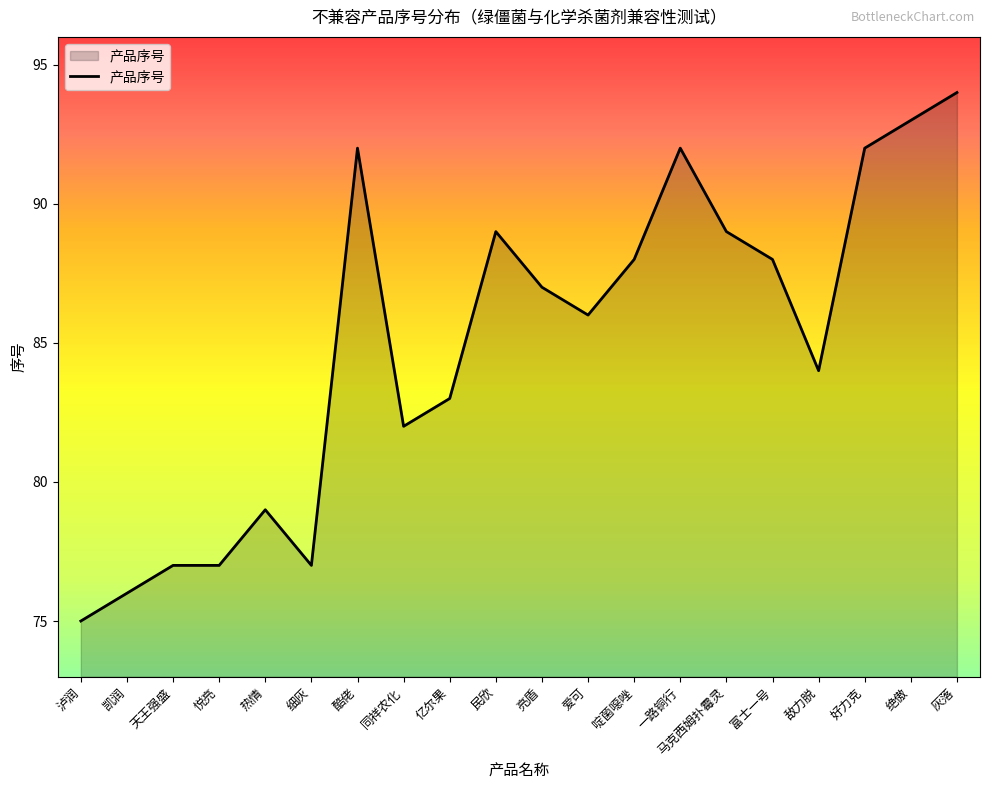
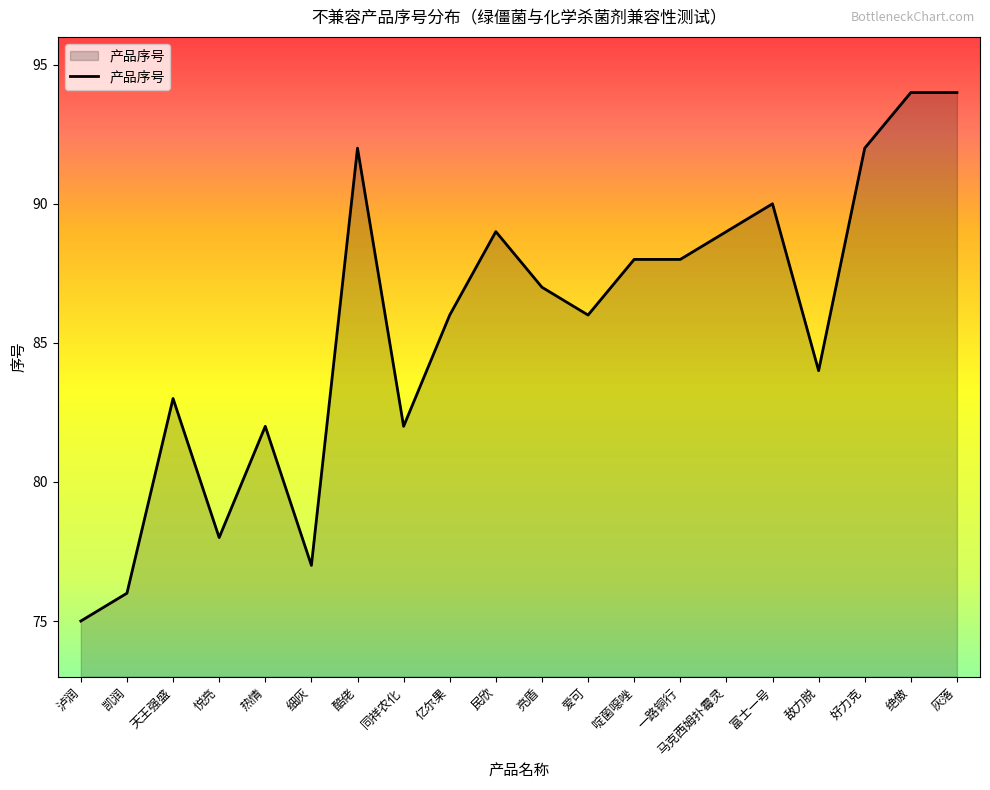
  {
    "泸润": 75,
    "凯润": 76,
-   "天王强盛": 77,
-   "悦亮": 77,
-   "热情": 79,
+   "天王强盛": 83,
+   "悦亮": 78,
+   "热情": 82,
    "细灰": 77,
    "酷佬": 92,
    "同祥农化": 82,
-   "亿尔果": 83,
+   "亿尔果": 86,
    "民欣": 89,
    "亮盾": 87,
    "爱可": 86,
    "啶菌噁唑": 88,
-   "一路铜行": 92,
+   "一路铜行": 88,
    "马克西姆扑霉灵": 89,
-   "富士一号": 88,
+   "富士一号": 90,
    "敌力脱": 84,
    "好力克": 92,
-   "绝傲": 93,
+   "绝傲": 94,
    "灰落": 94
  }
